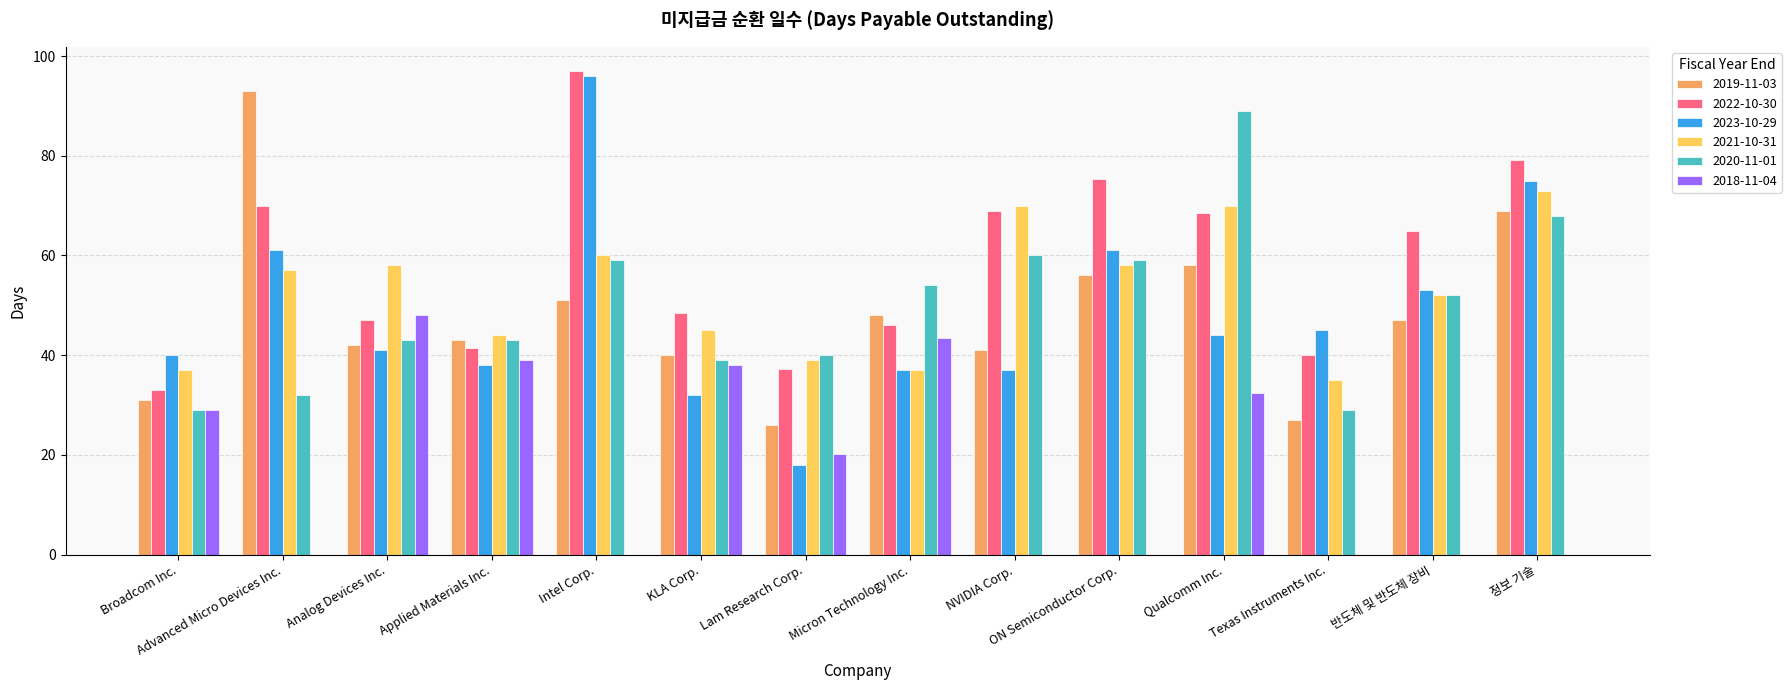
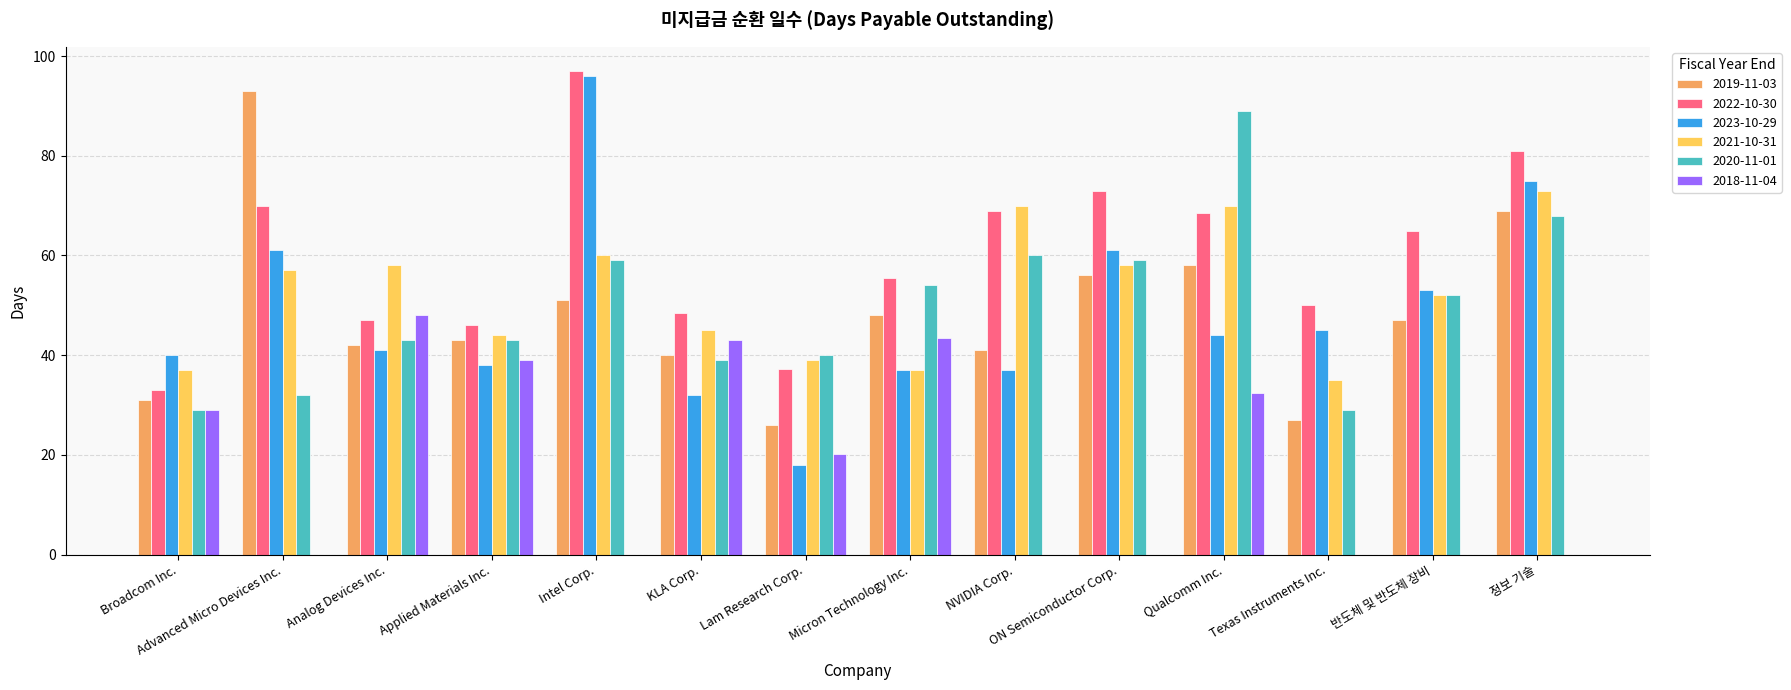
  {
    "2022-10-30": {
      "Broadcom Inc.": 33,
      "Advanced Micro Devices Inc.": 70,
      "Analog Devices Inc.": 47,
-     "Applied Materials Inc.": 42,
+     "Applied Materials Inc.": 46,
      "Intel Corp.": 97,
      "KLA Corp.": 48,
      "Lam Research Corp.": 37,
-     "Micron Technology Inc.": 46,
+     "Micron Technology Inc.": 56,
      "NVIDIA Corp.": 69,
-     "ON Semiconductor Corp.": 75,
+     "ON Semiconductor Corp.": 73,
      "Qualcomm Inc.": 69,
-     "Texas Instruments Inc.": 40,
+     "Texas Instruments Inc.": 50,
      "반도체 및 반도체 장비": 65,
-     "정보 기술": 79
+     "정보 기술": 81
    },
    "2018-11-04": {
      "Broadcom Inc.": 29,
      "Advanced Micro Devices Inc.": 0,
      "Analog Devices Inc.": 48,
      "Applied Materials Inc.": 39,
      "Intel Corp.": 0,
-     "KLA Corp.": 38,
+     "KLA Corp.": 43,
      "Lam Research Corp.": 20,
      "Micron Technology Inc.": 44,
      "NVIDIA Corp.": 0,
      "ON Semiconductor Corp.": 0,
      "Qualcomm Inc.": 32,
      "Texas Instruments Inc.": 0,
      "반도체 및 반도체 장비": 0,
      "정보 기술": 0
    }
  }
